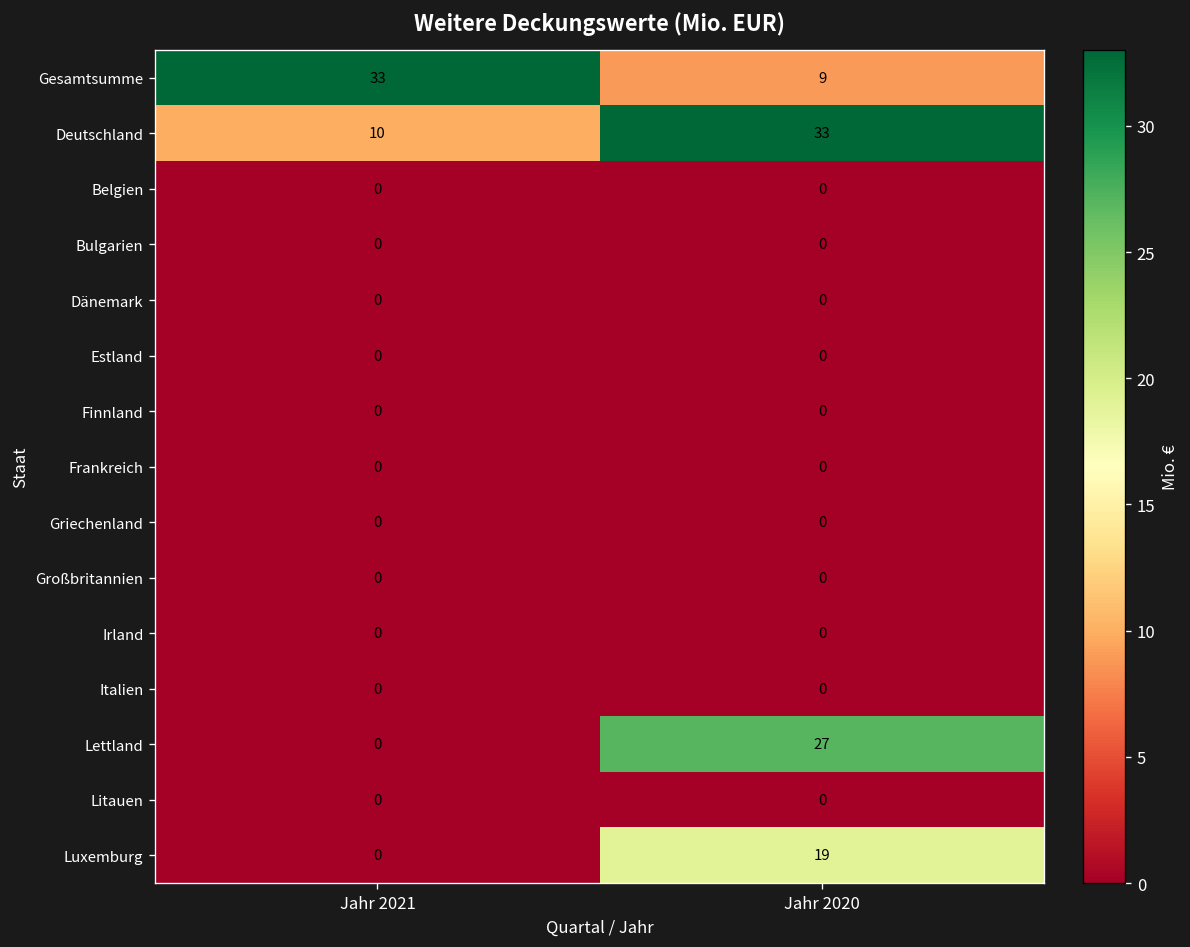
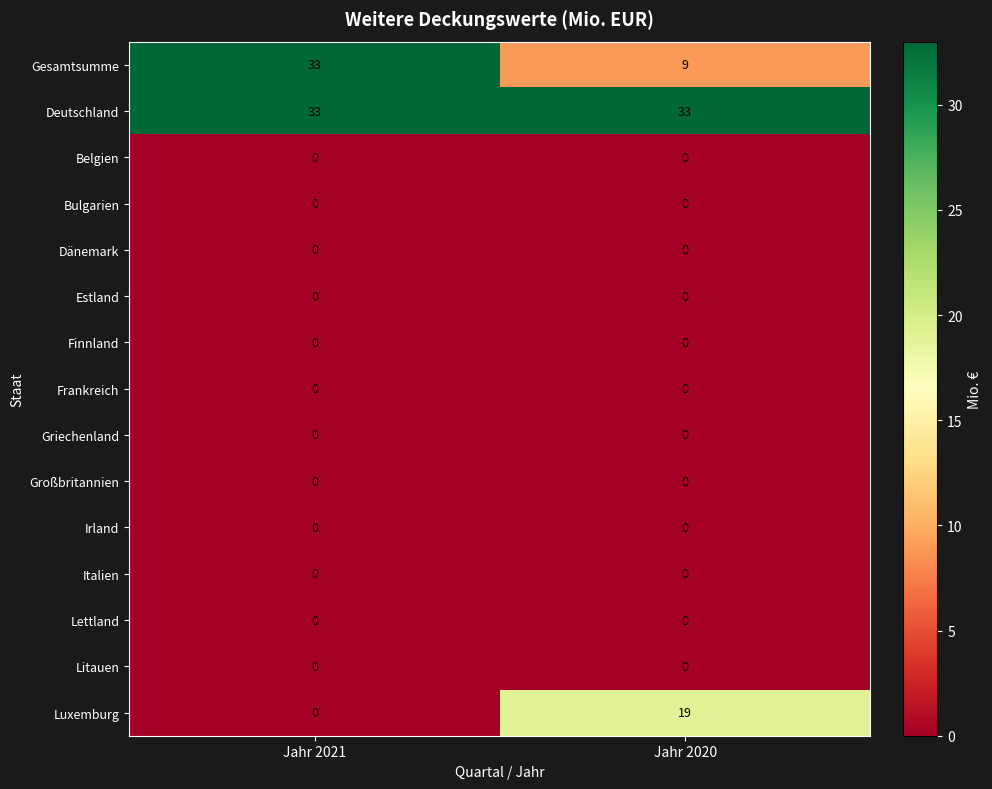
  {
    "Gesamtsumme": {
      "Jahr 2021": 33,
      "Jahr 2020": 9
    },
    "Deutschland": {
-     "Jahr 2021": 10,
+     "Jahr 2021": 33,
      "Jahr 2020": 33
    },
    "Belgien": {
      "Jahr 2021": 0,
      "Jahr 2020": 0
    },
    "Bulgarien": {
      "Jahr 2021": 0,
      "Jahr 2020": 0
    },
    "Dänemark": {
      "Jahr 2021": 0,
      "Jahr 2020": 0
    },
    "Estland": {
      "Jahr 2021": 0,
      "Jahr 2020": 0
    },
    "Finnland": {
      "Jahr 2021": 0,
      "Jahr 2020": 0
    },
    "Frankreich": {
      "Jahr 2021": 0,
      "Jahr 2020": 0
    },
    "Griechenland": {
      "Jahr 2021": 0,
      "Jahr 2020": 0
    },
    "Großbritannien": {
      "Jahr 2021": 0,
      "Jahr 2020": 0
    },
    "Irland": {
      "Jahr 2021": 0,
      "Jahr 2020": 0
    },
    "Italien": {
      "Jahr 2021": 0,
      "Jahr 2020": 0
    },
    "Lettland": {
      "Jahr 2021": 0,
-     "Jahr 2020": 27
+     "Jahr 2020": 0
    },
    "Litauen": {
      "Jahr 2021": 0,
      "Jahr 2020": 0
    },
    "Luxemburg": {
      "Jahr 2021": 0,
      "Jahr 2020": 19
    }
  }
